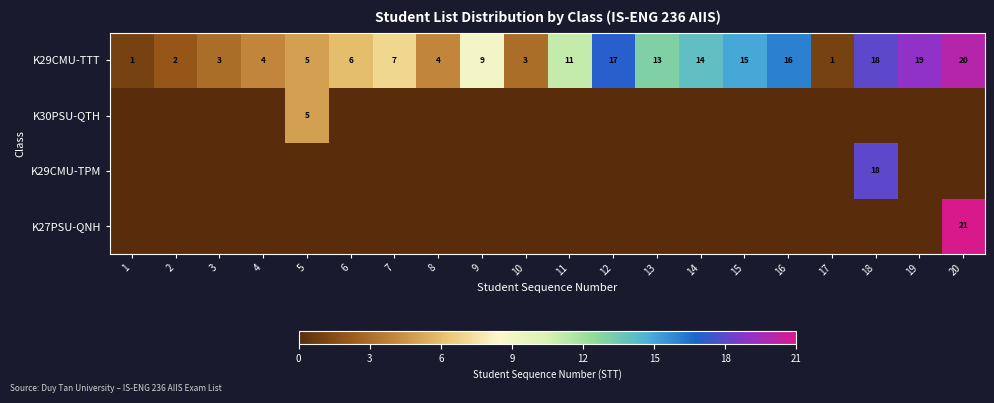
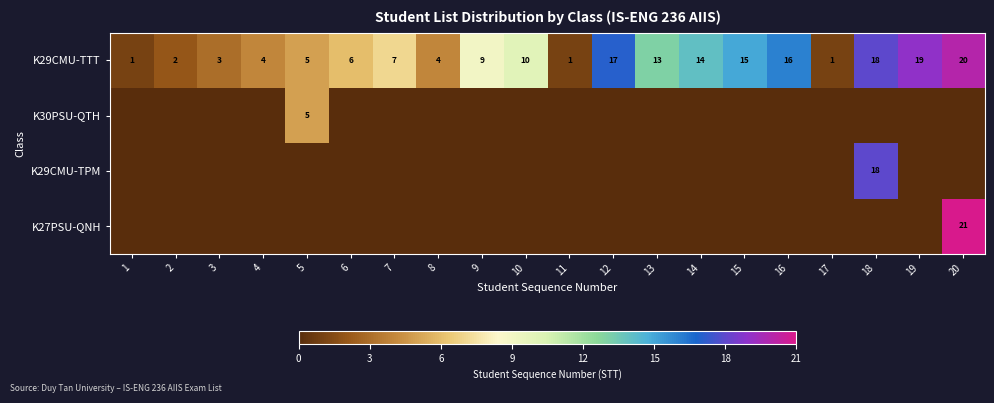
  {
    "K29CMU-TTT": {
      "1": 1,
      "2": 2,
      "3": 3,
      "4": 4,
      "5": 5,
      "6": 6,
      "7": 7,
      "8": 4,
      "9": 9,
-     "10": 3,
-     "11": 11,
+     "10": 10,
+     "11": 1,
      "12": 17,
      "13": 13,
      "14": 14,
      "15": 15,
      "16": 16,
      "17": 1,
      "18": 18,
      "19": 19,
      "20": 20
    },
    "K30PSU-QTH": {
      "5": 5
    },
    "K29CMU-TPM": {
      "18": 18
    },
    "K27PSU-QNH": {
      "20": 21
    }
  }
